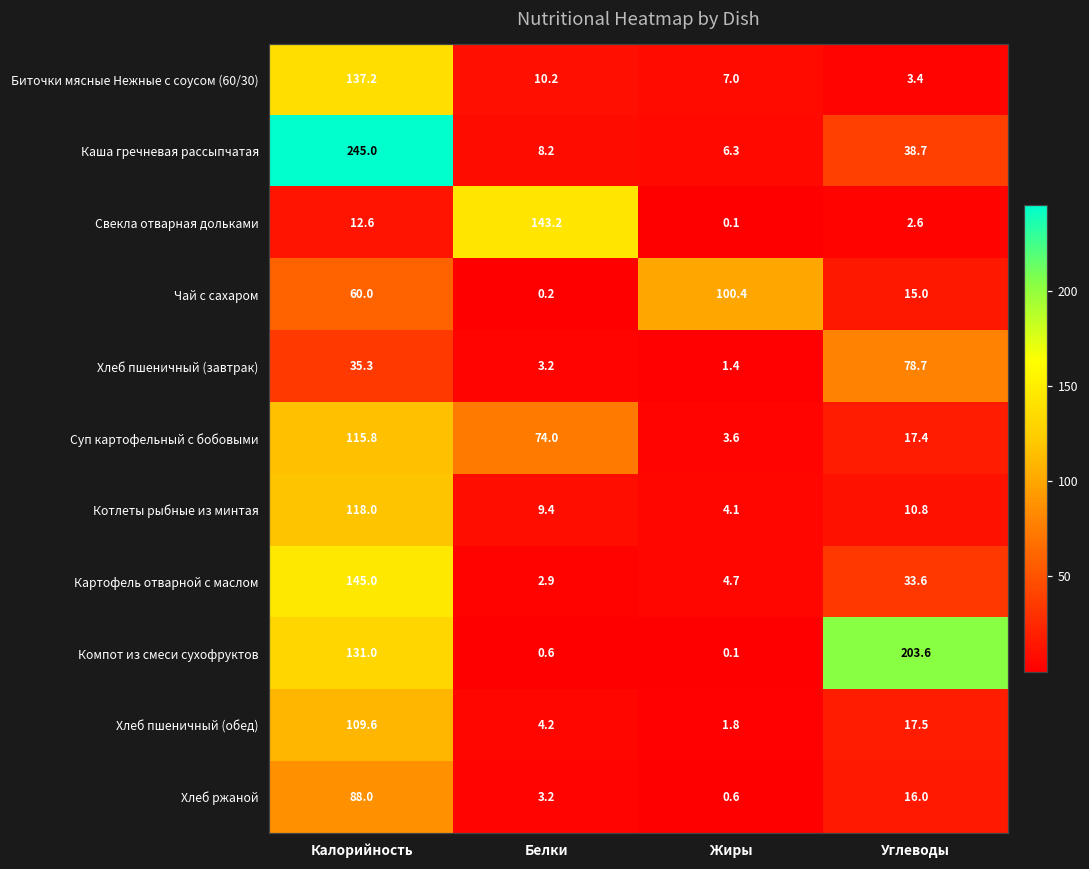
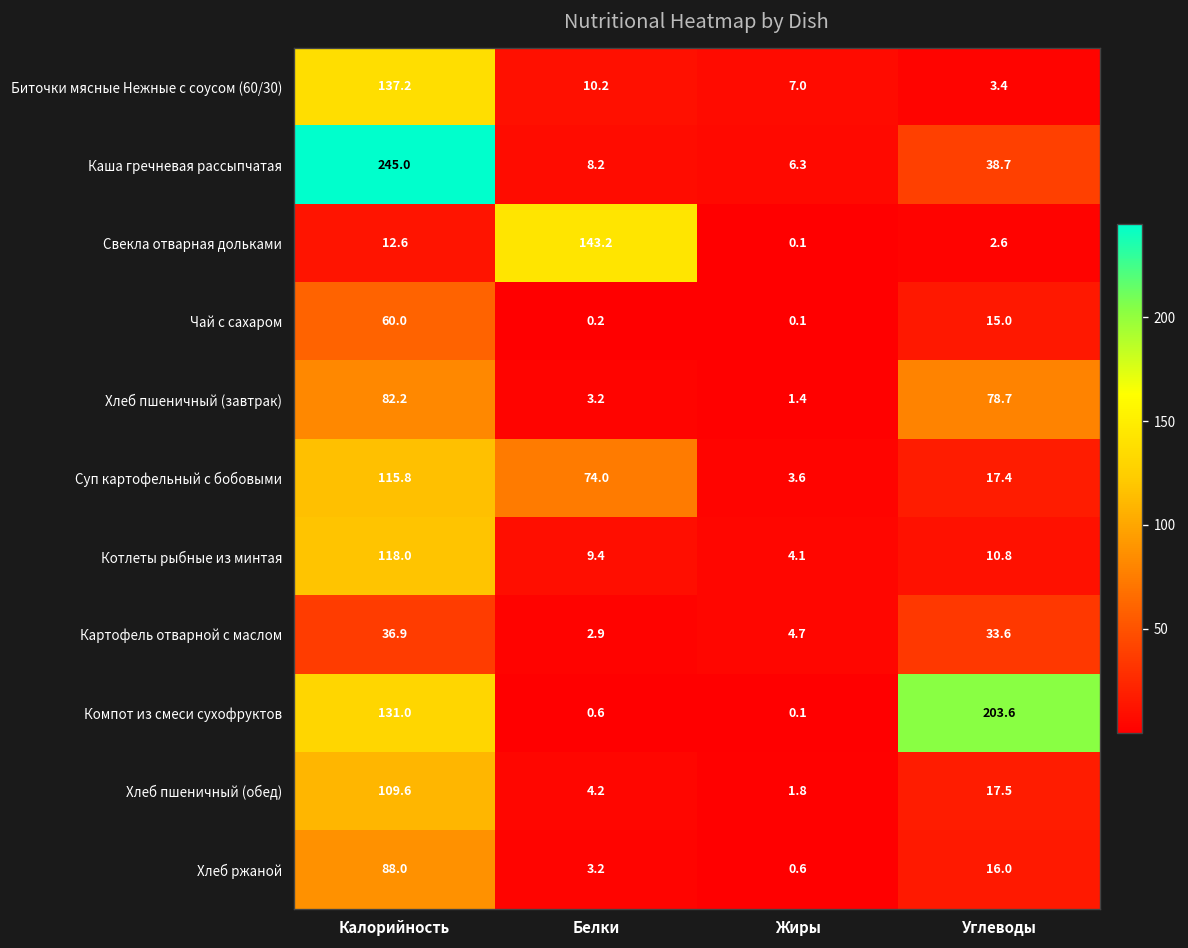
  {
    "Биточки мясные Нежные с соусом (60/30)": {
      "Калорийность": 137.2,
      "Белки": 10.2,
      "Жиры": 7.0,
      "Углеводы": 3.4
    },
    "Каша гречневая рассыпчатая": {
      "Калорийность": 245.0,
      "Белки": 8.2,
      "Жиры": 6.3,
      "Углеводы": 38.7
    },
    "Свекла отварная дольками": {
      "Калорийность": 12.6,
      "Белки": 143.2,
      "Жиры": 0.1,
      "Углеводы": 2.6
    },
    "Чай с сахаром": {
      "Калорийность": 60.0,
      "Белки": 0.2,
-     "Жиры": 100.4,
+     "Жиры": 0.1,
      "Углеводы": 15.0
    },
    "Хлеб пшеничный (завтрак)": {
-     "Калорийность": 35.3,
+     "Калорийность": 82.2,
      "Белки": 3.2,
      "Жиры": 1.4,
      "Углеводы": 78.7
    },
    "Суп картофельный с бобовыми": {
      "Калорийность": 115.8,
      "Белки": 74.0,
      "Жиры": 3.6,
      "Углеводы": 17.4
    },
    "Котлеты рыбные из минтая": {
      "Калорийность": 118.0,
      "Белки": 9.4,
      "Жиры": 4.1,
      "Углеводы": 10.8
    },
    "Картофель отварной с маслом": {
-     "Калорийность": 145.0,
+     "Калорийность": 36.9,
      "Белки": 2.9,
      "Жиры": 4.7,
      "Углеводы": 33.6
    },
    "Компот из смеси сухофруктов": {
      "Калорийность": 131.0,
      "Белки": 0.6,
      "Жиры": 0.1,
      "Углеводы": 203.6
    },
    "Хлеб пшеничный (обед)": {
      "Калорийность": 109.6,
      "Белки": 4.2,
      "Жиры": 1.8,
      "Углеводы": 17.5
    },
    "Хлеб ржаной": {
      "Калорийность": 88.0,
      "Белки": 3.2,
      "Жиры": 0.6,
      "Углеводы": 16.0
    }
  }
